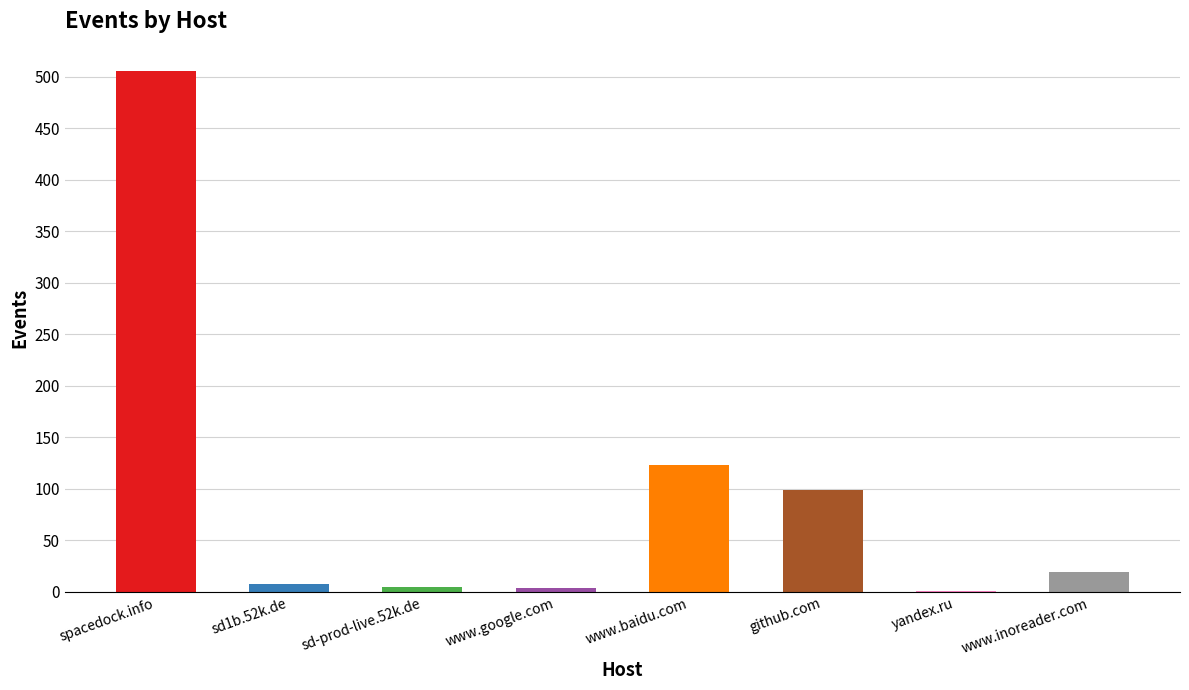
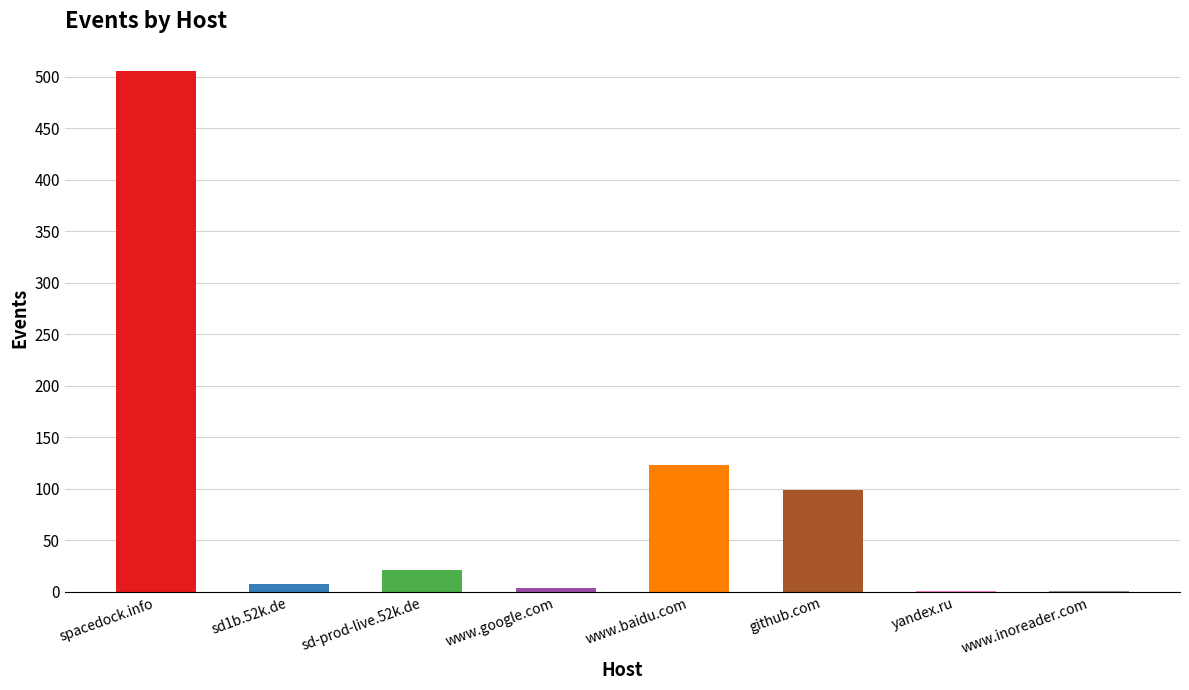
  {
    "spacedock.info": 506,
    "sd1b.52k.de": 8,
-   "sd-prod-live.52k.de": 5,
+   "sd-prod-live.52k.de": 21,
    "www.google.com": 4,
    "www.baidu.com": 123,
    "github.com": 99,
-   "www.inoreader.com": 19
+   "www.inoreader.com": 1
  }
